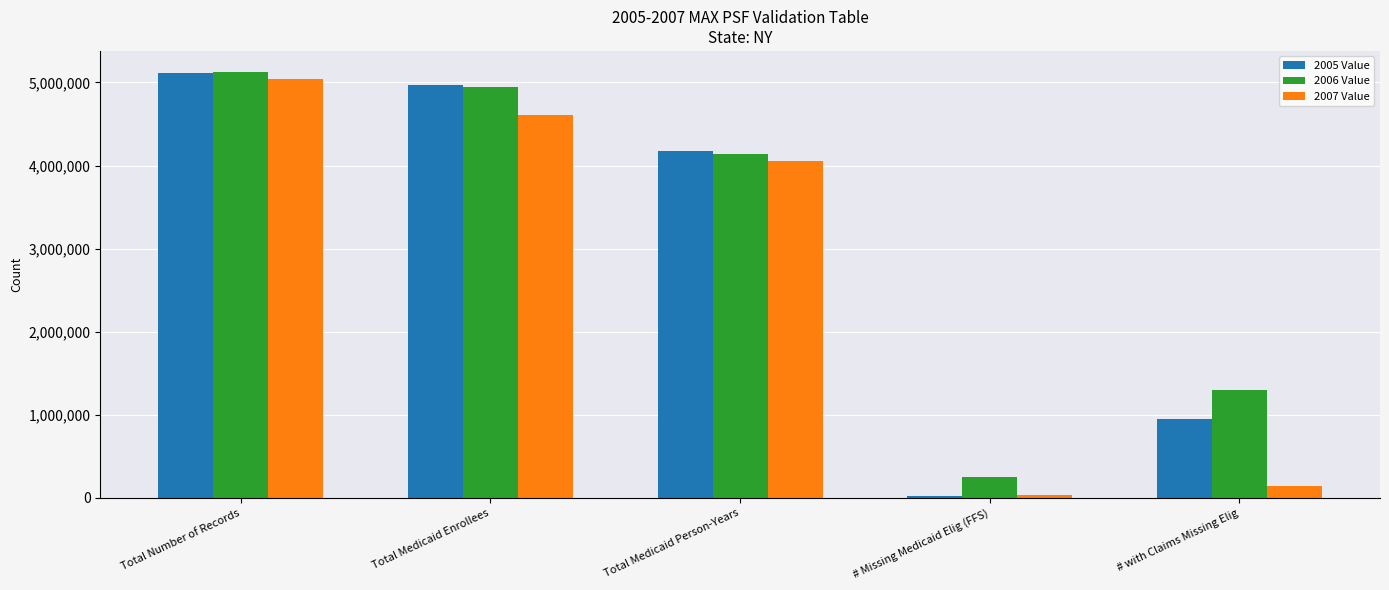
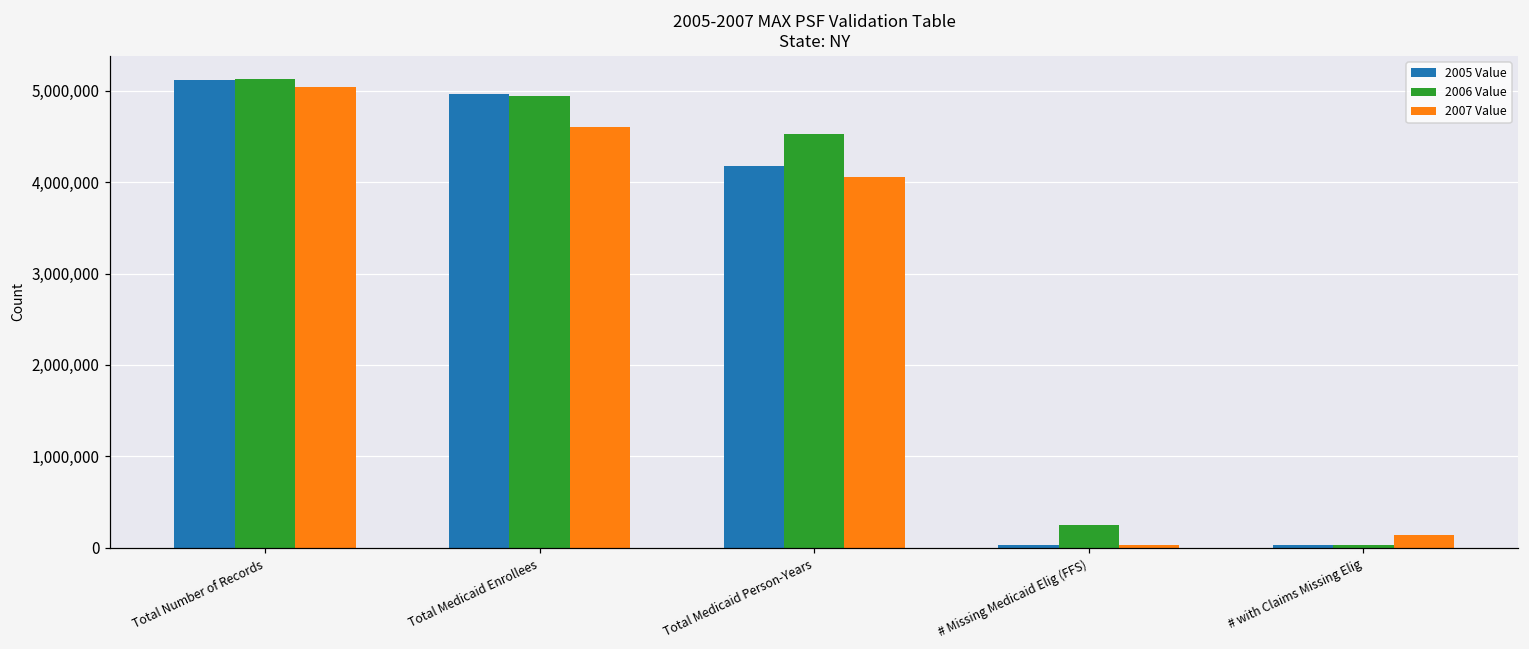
  {
    "2005 Value": {
      "Total Number of Records": "5,100,000",
      "Total Medicaid Enrollees": "5,000,000",
      "Total Medicaid Person-Years": "4,200,000",
-     "# with Claims Missing Elig": "900,000"
+     "# with Claims Missing Elig": "0"
    },
    "2006 Value": {
      "Total Number of Records": "5,100,000",
      "Total Medicaid Enrollees": "4,900,000",
-     "Total Medicaid Person-Years": "4,100,000",
+     "Total Medicaid Person-Years": "4,500,000",
      "# Missing Medicaid Elig (FFS)": "300,000",
-     "# with Claims Missing Elig": "1,300,000"
+     "# with Claims Missing Elig": "0"
    },
    "2007 Value": {
      "Total Number of Records": "5,000,000",
      "Total Medicaid Enrollees": "4,600,000",
      "Total Medicaid Person-Years": "4,100,000",
      "# Missing Medicaid Elig (FFS)": "0",
      "# with Claims Missing Elig": "100,000"
    }
  }
